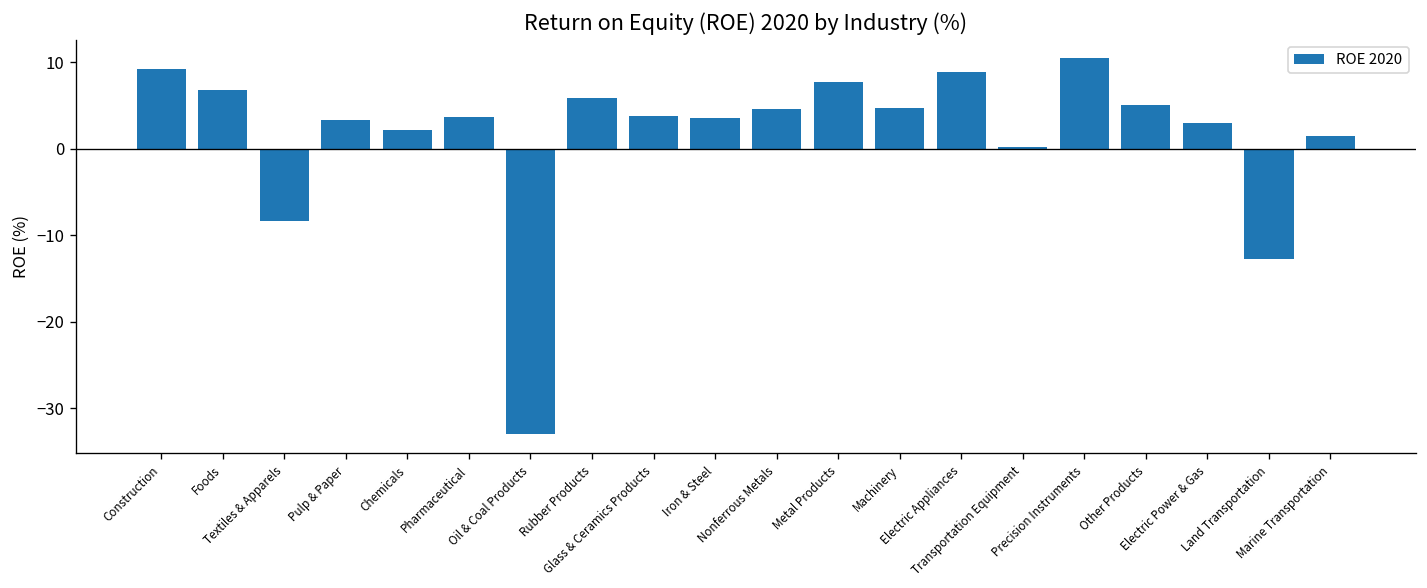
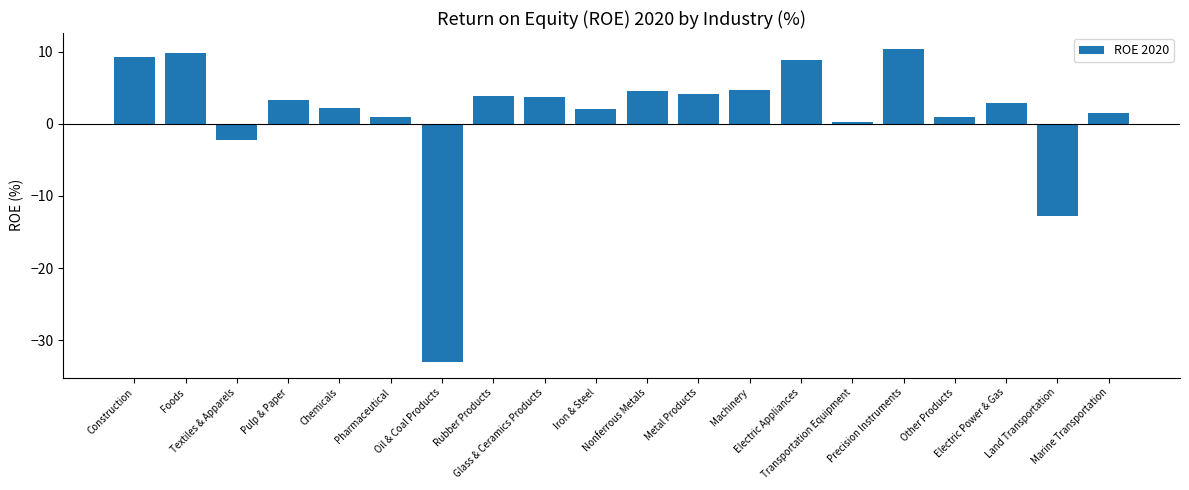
  {
    "Construction": 9,
-   "Foods": 7,
-   "Textiles & Apparels": -8,
+   "Foods": 10,
+   "Textiles & Apparels": -2,
    "Pulp & Paper": 3,
    "Chemicals": 2,
-   "Pharmaceutical": 4,
+   "Pharmaceutical": 1,
    "Oil & Coal Products": -33,
-   "Rubber Products": 6,
+   "Rubber Products": 4,
    "Glass & Ceramics Products": 4,
-   "Iron & Steel": 4,
+   "Iron & Steel": 2,
    "Nonferrous Metals": 5,
-   "Metal Products": 8,
+   "Metal Products": 4,
    "Machinery": 5,
    "Electric Appliances": 9,
    "Precision Instruments": 10,
-   "Other Products": 5,
+   "Other Products": 1,
    "Electric Power & Gas": 3,
    "Land Transportation": -13,
    "Marine Transportation": 1
  }
